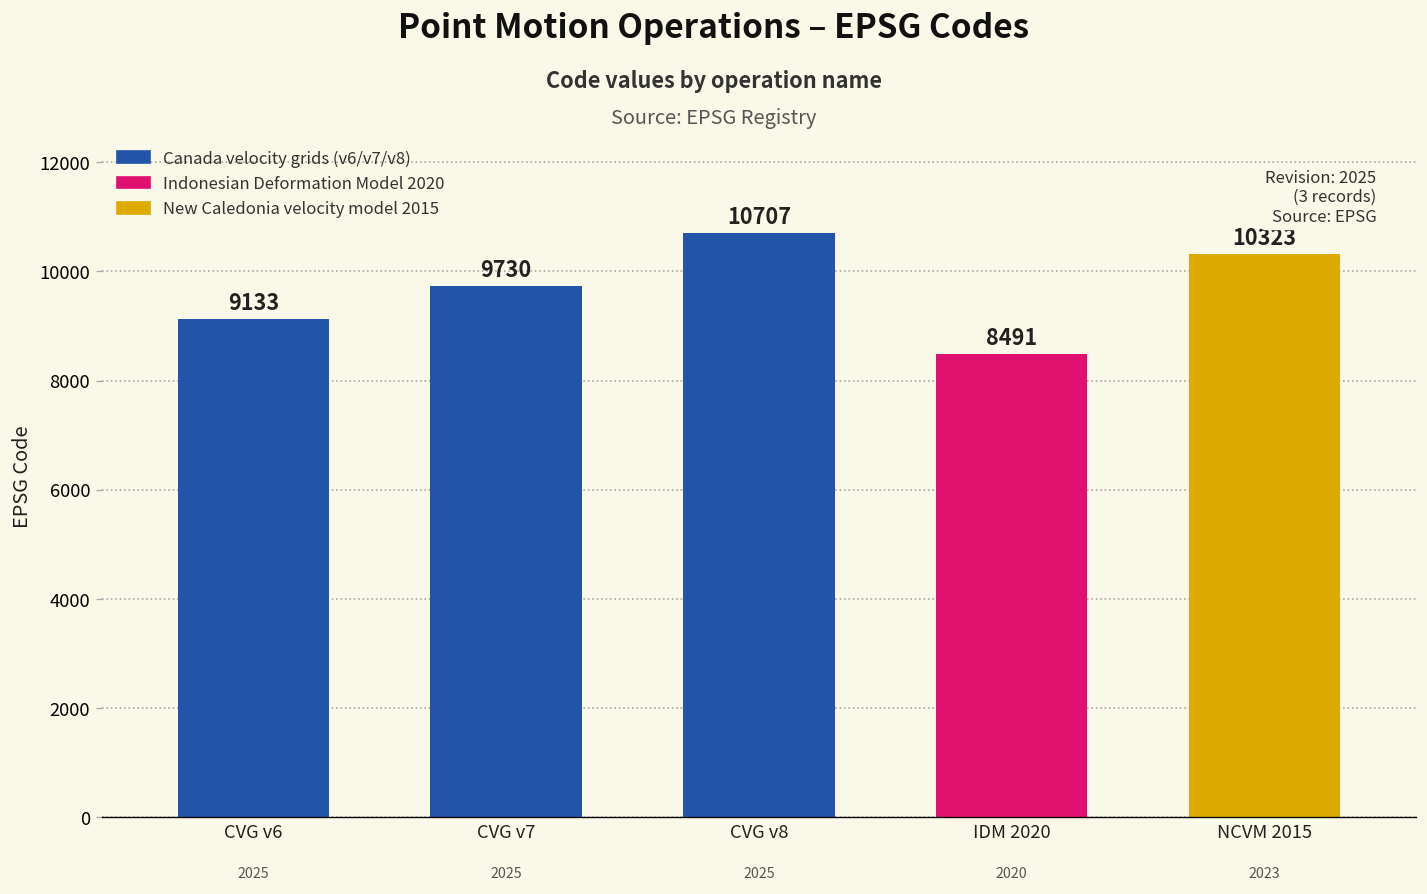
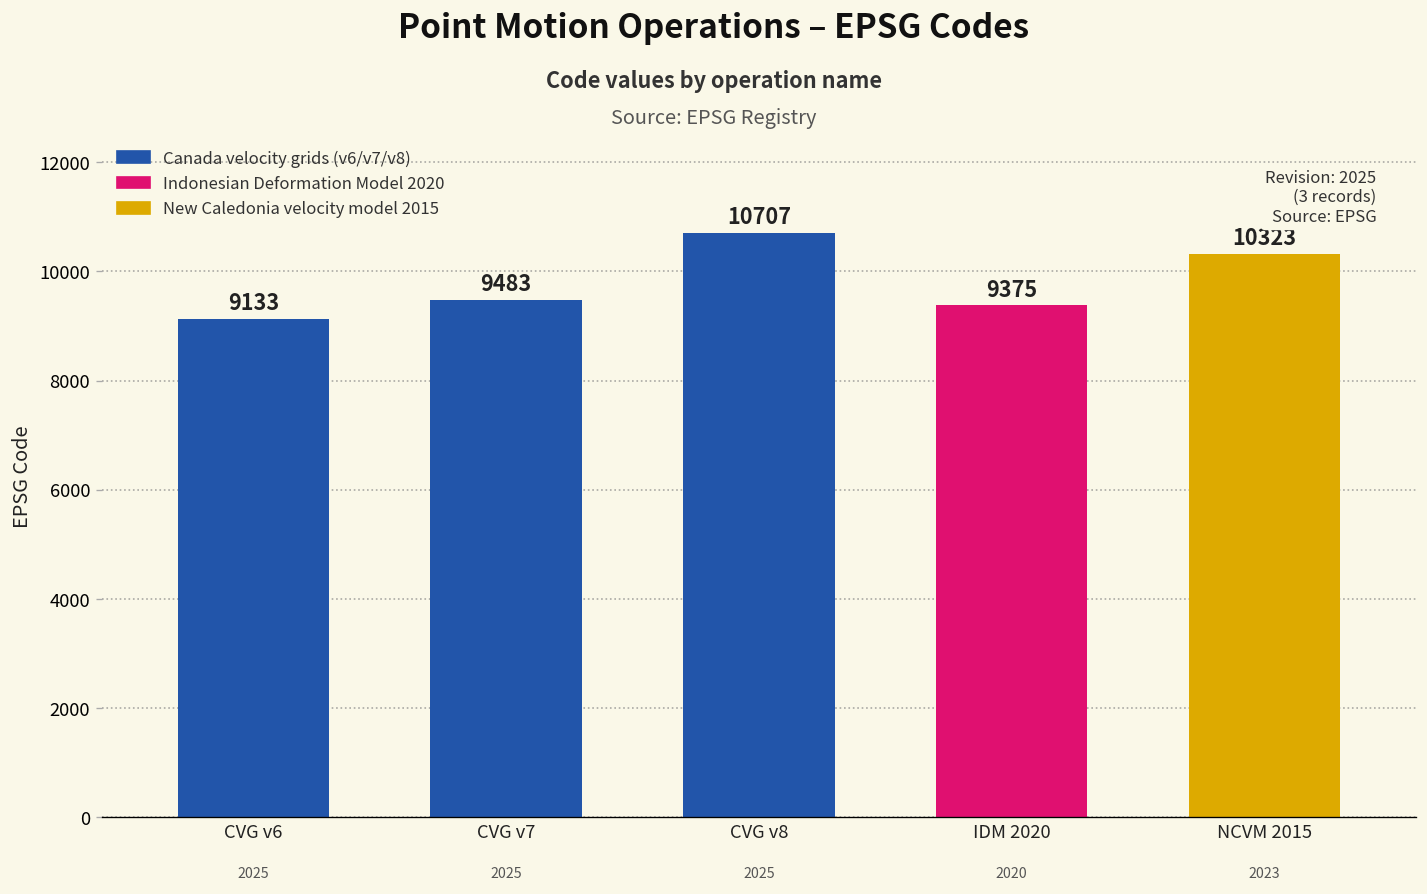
  {
    "CVG v6": 9133,
-   "CVG v7": 9730,
+   "CVG v7": 9483,
    "CVG v8": 10707,
-   "IDM 2020": 8491
+   "IDM 2020": 9375
  }
